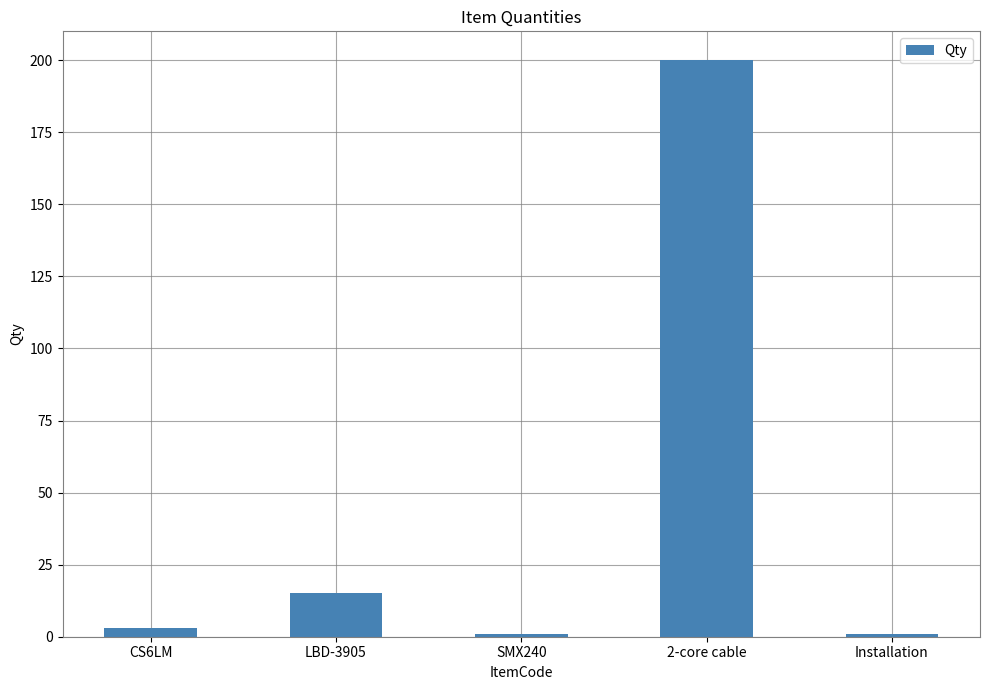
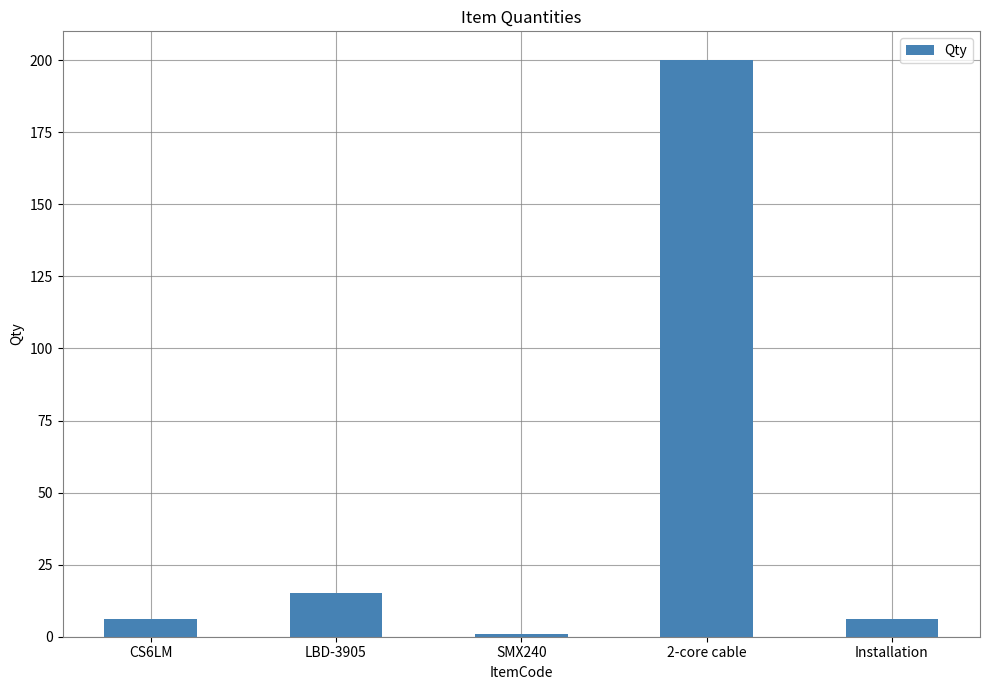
  {
-   "CS6LM": 3,
+   "CS6LM": 6,
    "LBD-3905": 15,
    "SMX240": 1,
    "2-core cable": 200,
-   "Installation": 1
+   "Installation": 6
  }
